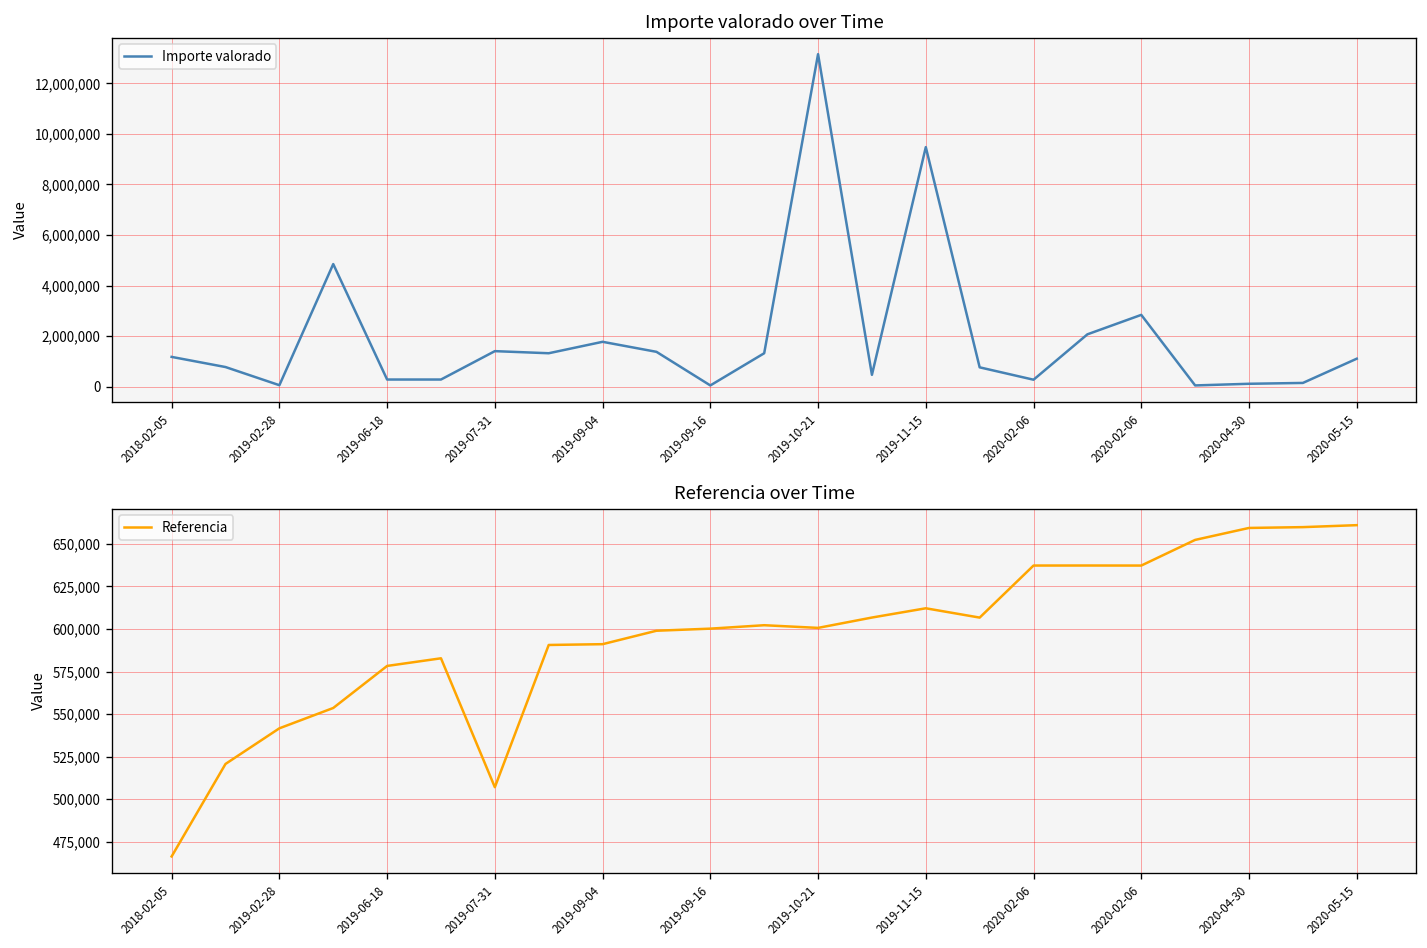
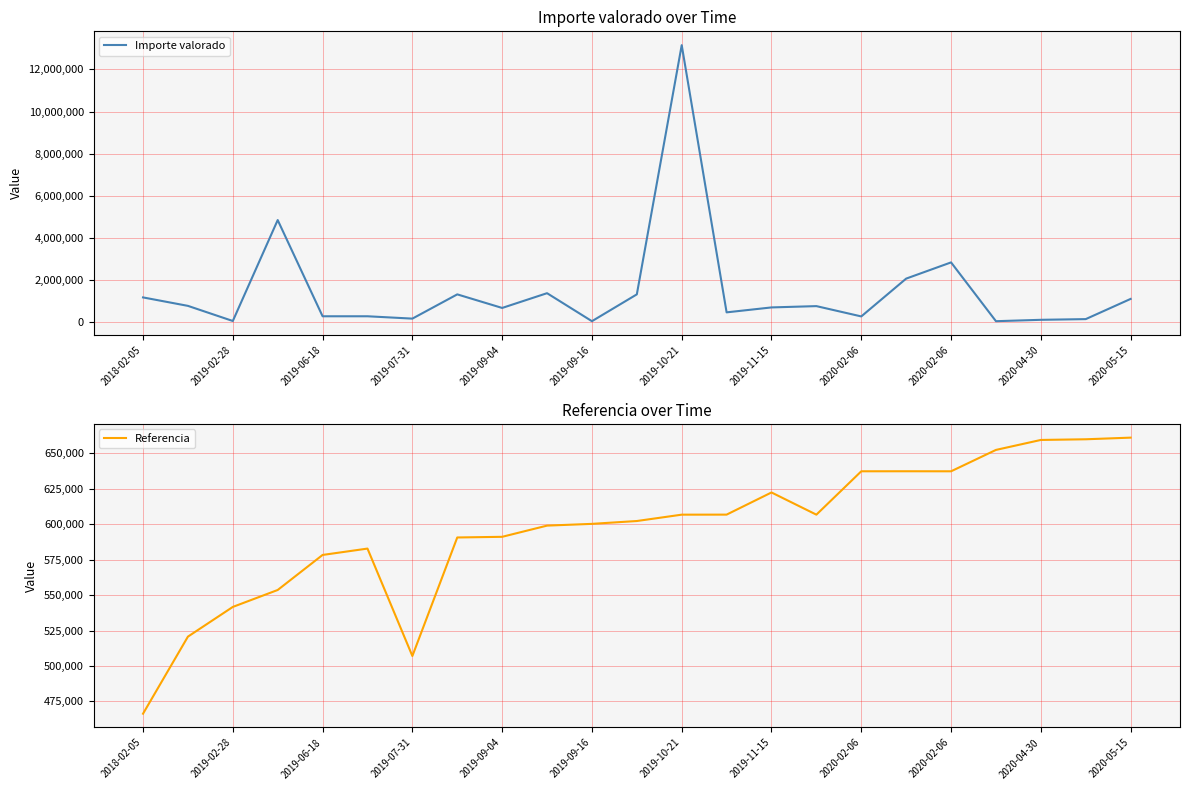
  {
    "Importe valorado over Time": {
      "2018-02-05": "1,200,000",
      "2019-02-28": "100,000",
-     "2019-07-31": "1,400,000",
-     "2019-09-04": "1,800,000",
+     "2019-07-31": "200,000",
+     "2019-09-04": "700,000",
      "2019-10-21": "13,200,000",
-     "2019-11-15": "9,500,000",
+     "2019-11-15": "700,000",
      "2020-05-15": "1,100,000"
    },
    "Referencia over Time": {
      "2018-02-05": "466,000",
      "2019-02-28": "542,000",
      "2019-07-31": "507,000",
      "2019-09-04": "591,000",
-     "2019-10-21": "601,000",
-     "2019-11-15": "612,000",
+     "2019-10-21": "607,000",
+     "2019-11-15": "622,000",
      "2020-05-15": "661,000"
    }
  }
